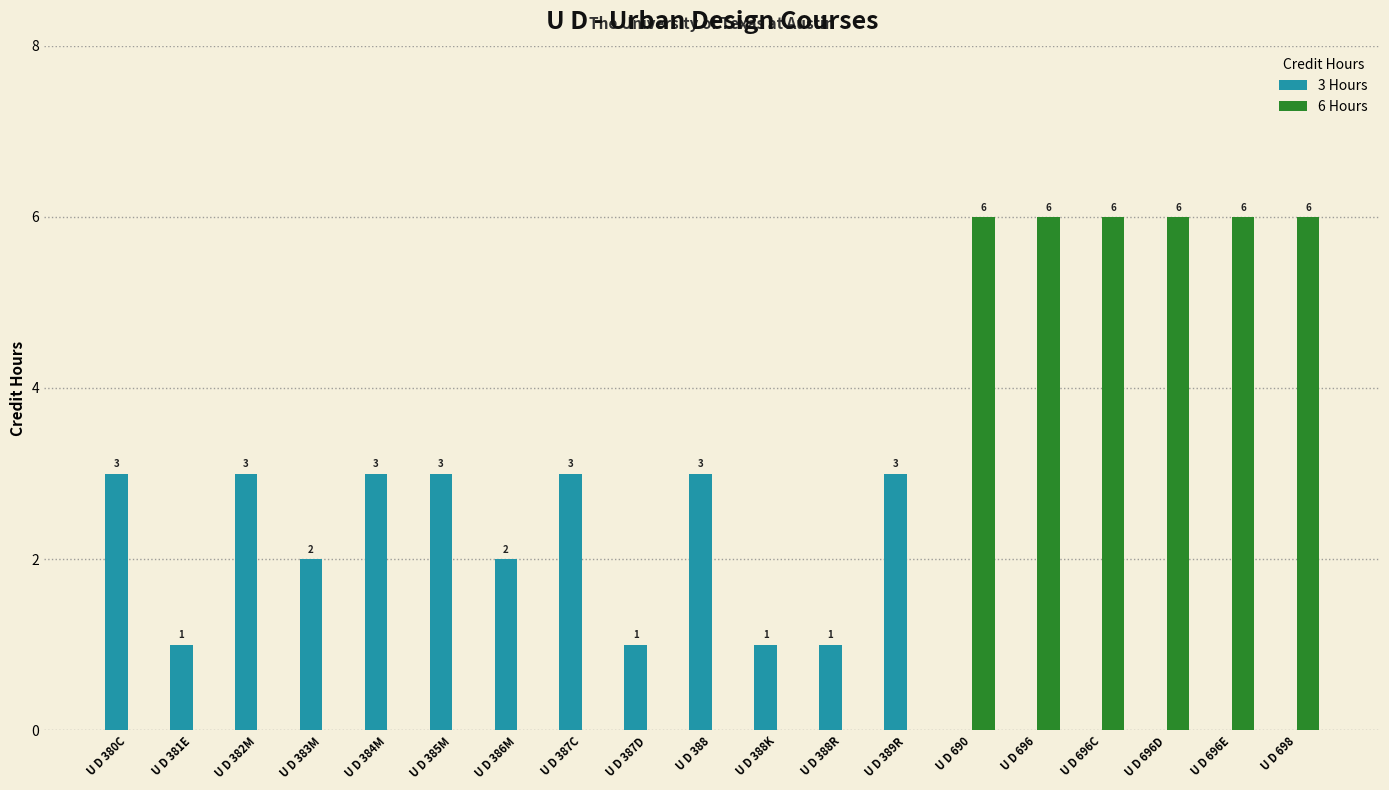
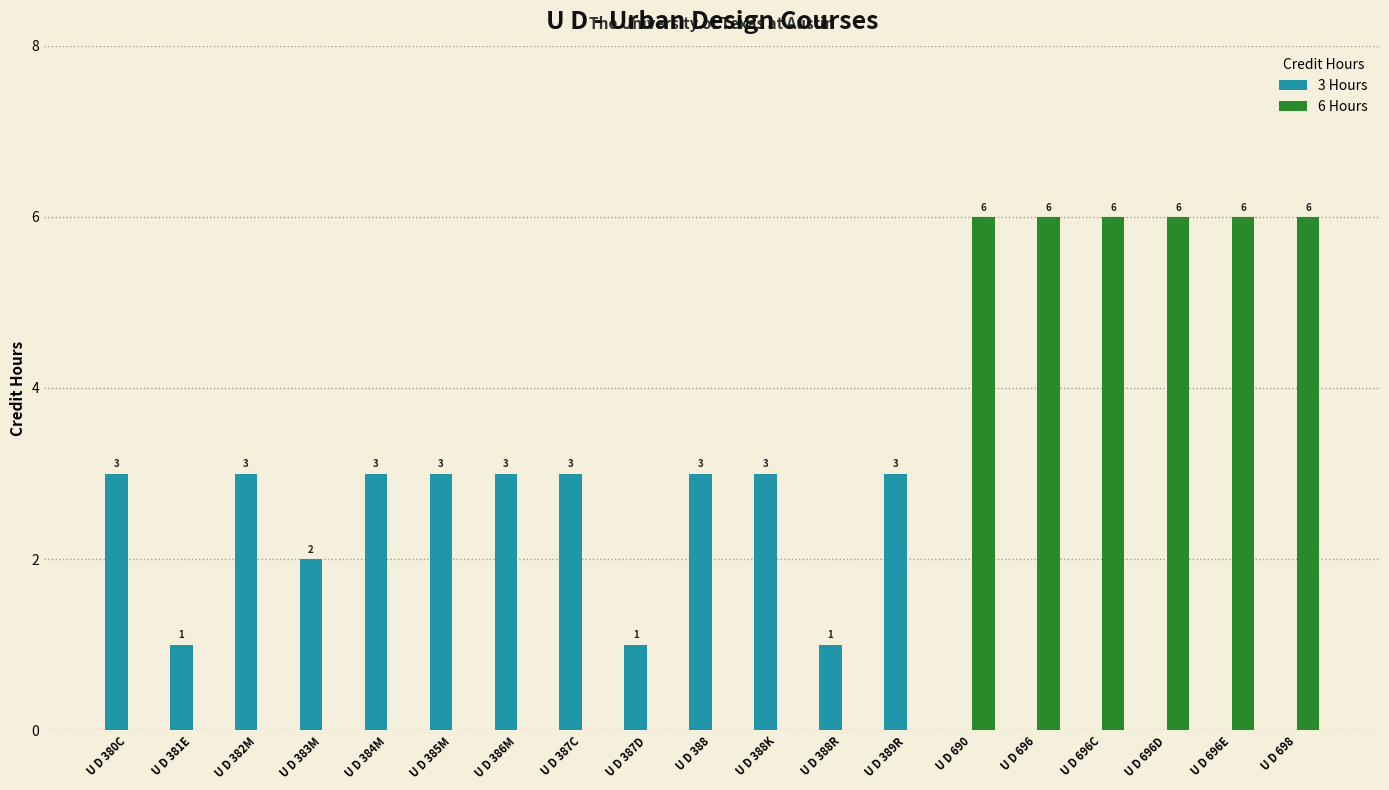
  {
    "3 Hours": {
      "U D 380C": 3,
      "U D 381E": 1,
      "U D 382M": 3,
      "U D 383M": 2,
      "U D 384M": 3,
      "U D 385M": 3,
-     "U D 386M": 2,
+     "U D 386M": 3,
      "U D 387C": 3,
      "U D 387D": 1,
      "U D 388": 3,
-     "U D 388K": 1,
+     "U D 388K": 3,
      "U D 388R": 1,
      "U D 389R": 3
    },
    "6 Hours": {
      "U D 690": 6,
      "U D 696": 6,
      "U D 696C": 6,
      "U D 696D": 6,
      "U D 696E": 6,
      "U D 698": 6
    }
  }
